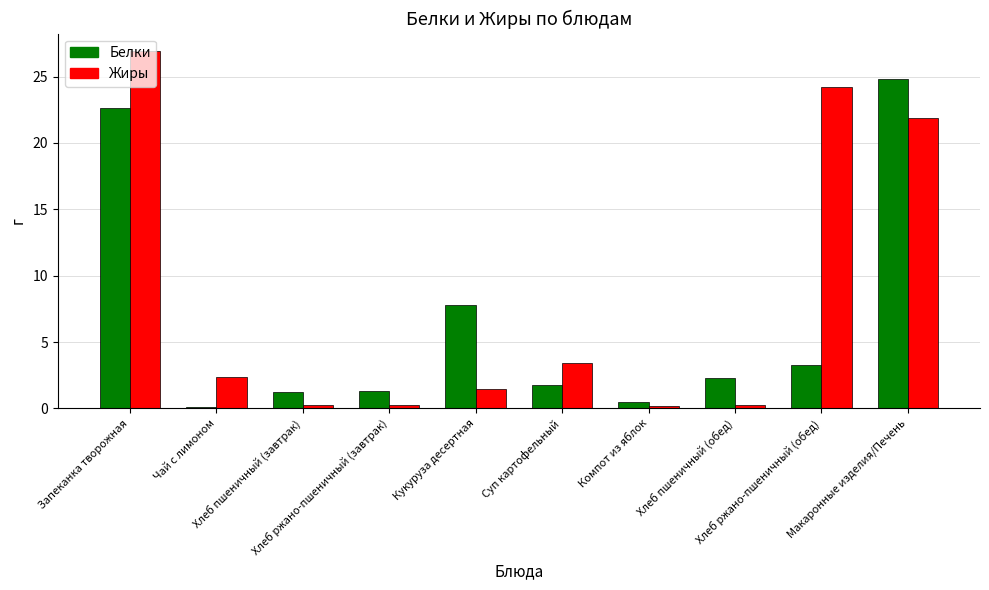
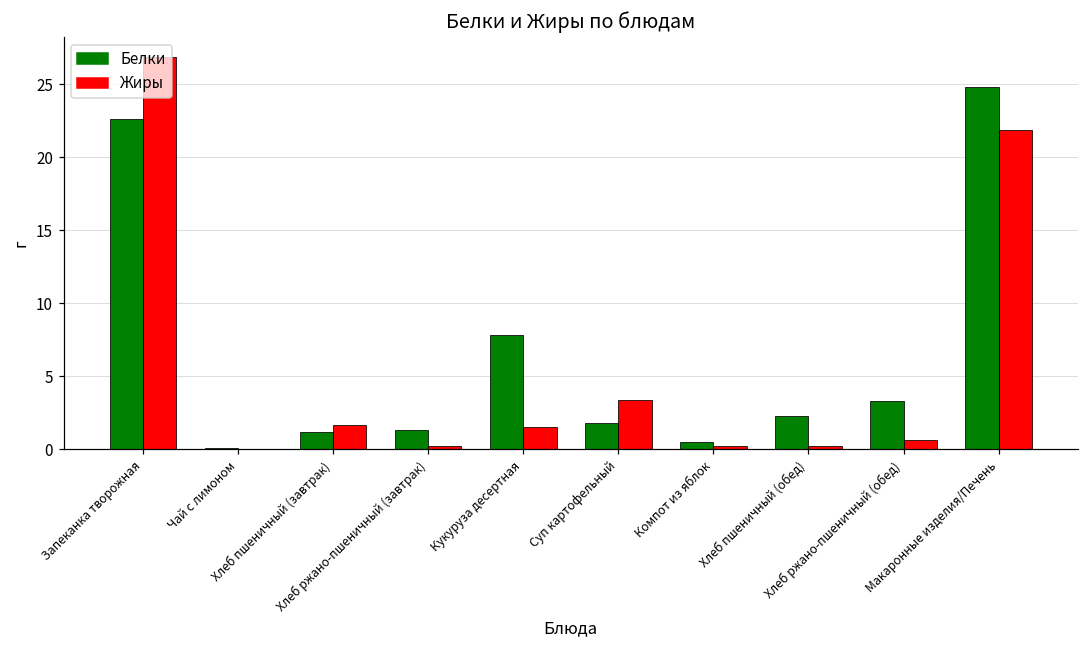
  {
    "Белки": {
      "Запеканка творожная": 22.6,
      "Хлеб пшеничный (завтрак)": 1.2,
      "Хлеб ржано-пшеничный (завтрак)": 1.3,
      "Кукуруза десертная": 7.8,
      "Суп картофельный": 1.8,
      "Компот из яблок": 0.5,
      "Хлеб пшеничный (обед)": 2.3,
      "Хлеб ржано-пшеничный (обед)": 3.3,
      "Макаронные изделия/Печень": 24.8
    },
    "Жиры": {
-     "Чай с лимоном": 2.4,
-     "Хлеб пшеничный (завтрак)": 0.2,
+     "Чай с лимоном": 0.0,
+     "Хлеб пшеничный (завтрак)": 1.7,
      "Хлеб ржано-пшеничный (завтрак)": 0.2,
      "Кукуруза десертная": 1.5,
      "Суп картофельный": 3.4,
      "Компот из яблок": 0.2,
      "Хлеб пшеничный (обед)": 0.2,
-     "Хлеб ржано-пшеничный (обед)": 24.2,
+     "Хлеб ржано-пшеничный (обед)": 0.6,
      "Макаронные изделия/Печень": 21.9
    }
  }
